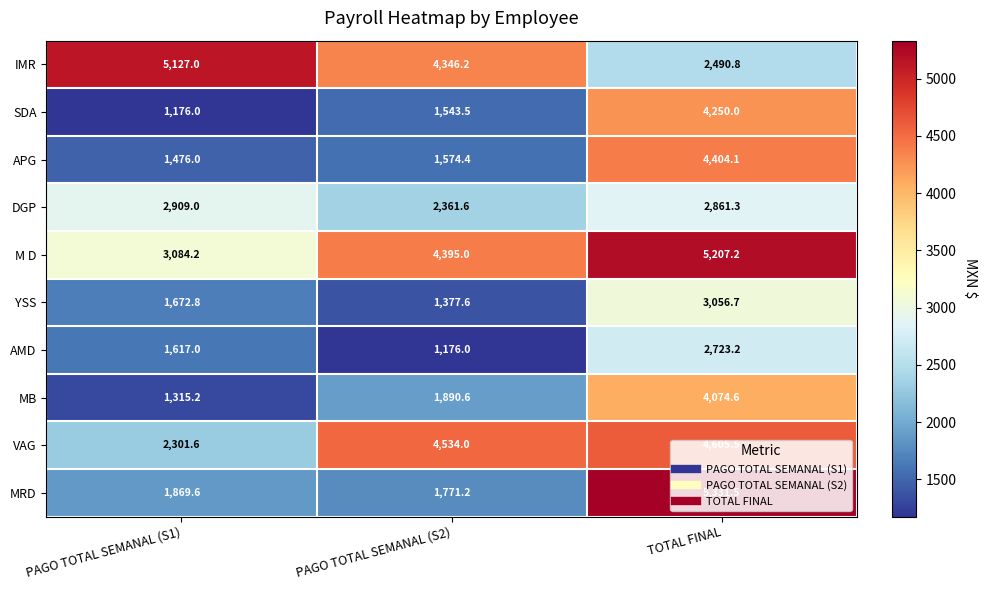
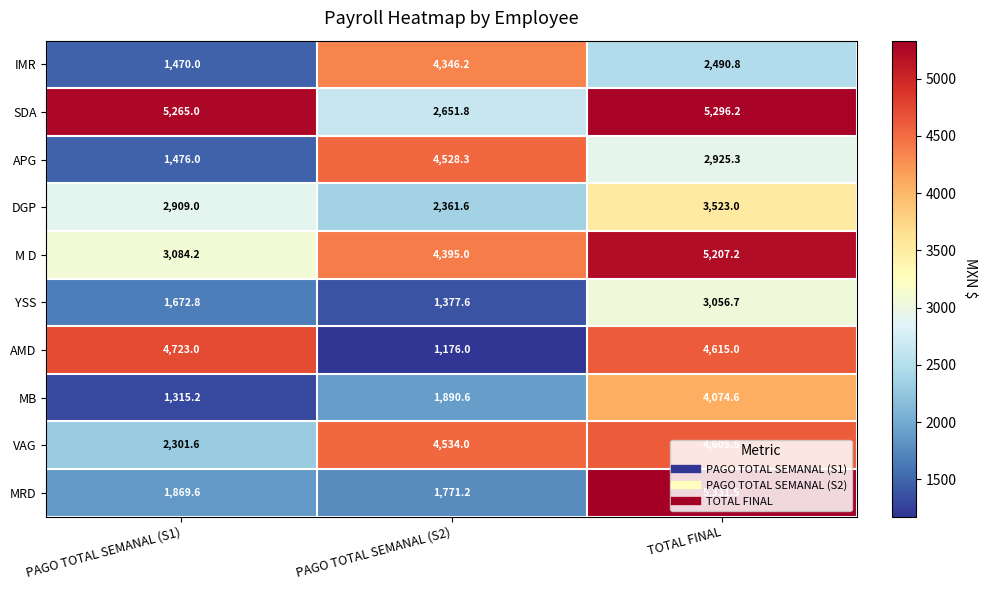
  {
    "IMR": {
-     "PAGO TOTAL SEMANAL (S1)": "5,127.0",
+     "PAGO TOTAL SEMANAL (S1)": "1,470.0",
      "PAGO TOTAL SEMANAL (S2)": "4,346.2",
      "TOTAL FINAL": "2,490.8"
    },
    "SDA": {
-     "PAGO TOTAL SEMANAL (S1)": "1,176.0",
-     "PAGO TOTAL SEMANAL (S2)": "1,543.5",
-     "TOTAL FINAL": "4,250.0"
+     "PAGO TOTAL SEMANAL (S1)": "5,265.0",
+     "PAGO TOTAL SEMANAL (S2)": "2,651.8",
+     "TOTAL FINAL": "5,296.2"
    },
    "APG": {
      "PAGO TOTAL SEMANAL (S1)": "1,476.0",
-     "PAGO TOTAL SEMANAL (S2)": "1,574.4",
-     "TOTAL FINAL": "4,404.1"
+     "PAGO TOTAL SEMANAL (S2)": "4,528.3",
+     "TOTAL FINAL": "2,925.3"
    },
    "DGP": {
      "PAGO TOTAL SEMANAL (S1)": "2,909.0",
      "PAGO TOTAL SEMANAL (S2)": "2,361.6",
-     "TOTAL FINAL": "2,861.3"
+     "TOTAL FINAL": "3,523.0"
    },
    "M D": {
      "PAGO TOTAL SEMANAL (S1)": "3,084.2",
      "PAGO TOTAL SEMANAL (S2)": "4,395.0",
      "TOTAL FINAL": "5,207.2"
    },
    "YSS": {
      "PAGO TOTAL SEMANAL (S1)": "1,672.8",
      "PAGO TOTAL SEMANAL (S2)": "1,377.6",
      "TOTAL FINAL": "3,056.7"
    },
    "AMD": {
-     "PAGO TOTAL SEMANAL (S1)": "1,617.0",
+     "PAGO TOTAL SEMANAL (S1)": "4,723.0",
      "PAGO TOTAL SEMANAL (S2)": "1,176.0",
-     "TOTAL FINAL": "2,723.2"
+     "TOTAL FINAL": "4,615.0"
    },
    "MB": {
      "PAGO TOTAL SEMANAL (S1)": "1,315.2",
      "PAGO TOTAL SEMANAL (S2)": "1,890.6",
      "TOTAL FINAL": "4,074.6"
    },
    "VAG": {
      "PAGO TOTAL SEMANAL (S1)": "2,301.6",
      "PAGO TOTAL SEMANAL (S2)": "4,534.0"
    },
    "MRD": {
      "PAGO TOTAL SEMANAL (S1)": "1,869.6",
      "PAGO TOTAL SEMANAL (S2)": "1,771.2"
    }
  }
